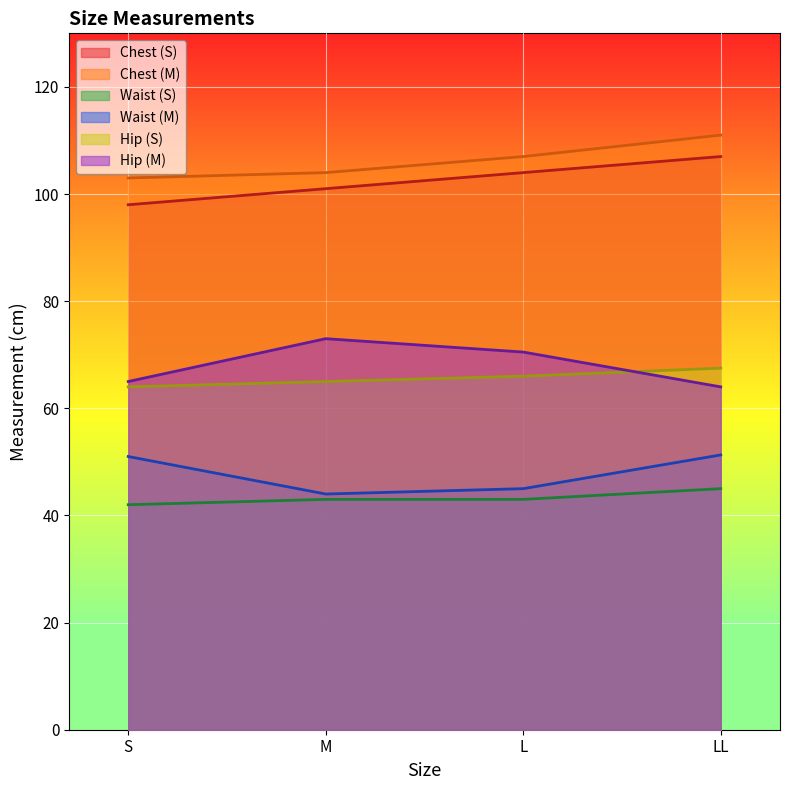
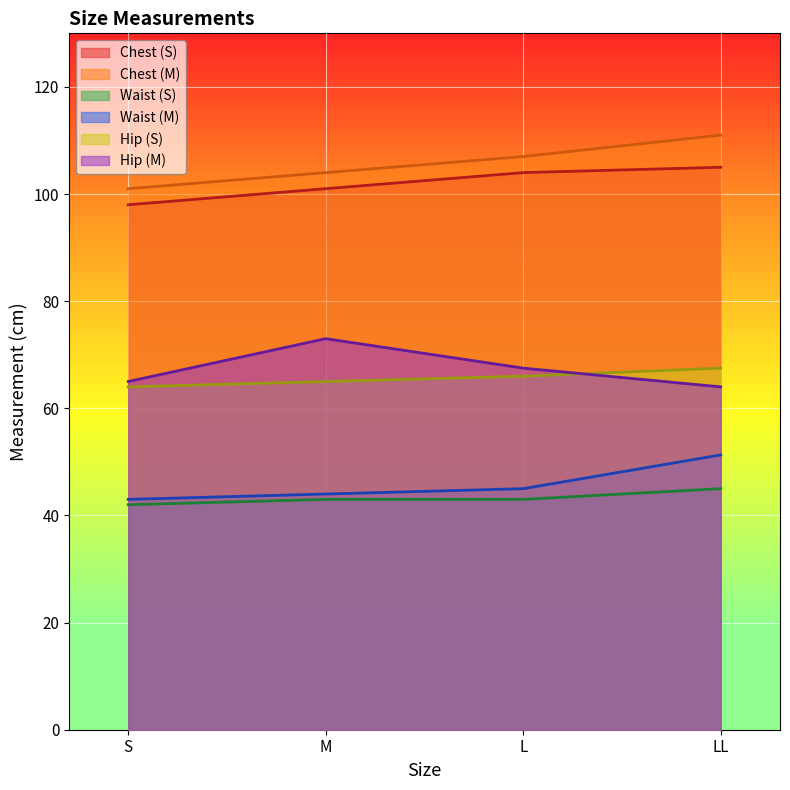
  {
    "Chest (S)": {
      "S": 98,
      "M": 101,
      "L": 104,
-     "LL": 107
+     "LL": 105
    },
    "Chest (M)": {
-     "S": 103,
+     "S": 101,
      "M": 104,
      "L": 107,
      "LL": 111
    },
    "Waist (S)": {
      "S": 42,
      "M": 43,
      "L": 43,
      "LL": 45
    },
    "Waist (M)": {
-     "S": 51,
+     "S": 43,
      "M": 44,
      "L": 45,
      "LL": 51
    },
    "Hip (S)": {
      "S": 64,
      "M": 65,
      "L": 66,
      "LL": 68
    },
    "Hip (M)": {
      "S": 65,
      "M": 73,
-     "L": 71,
+     "L": 68,
      "LL": 64
    }
  }
